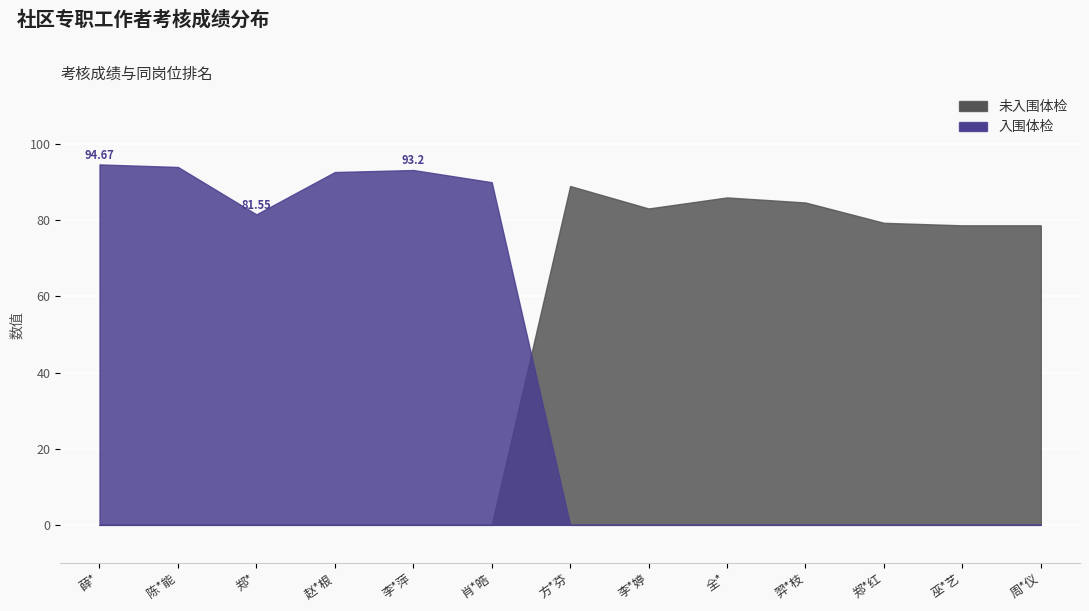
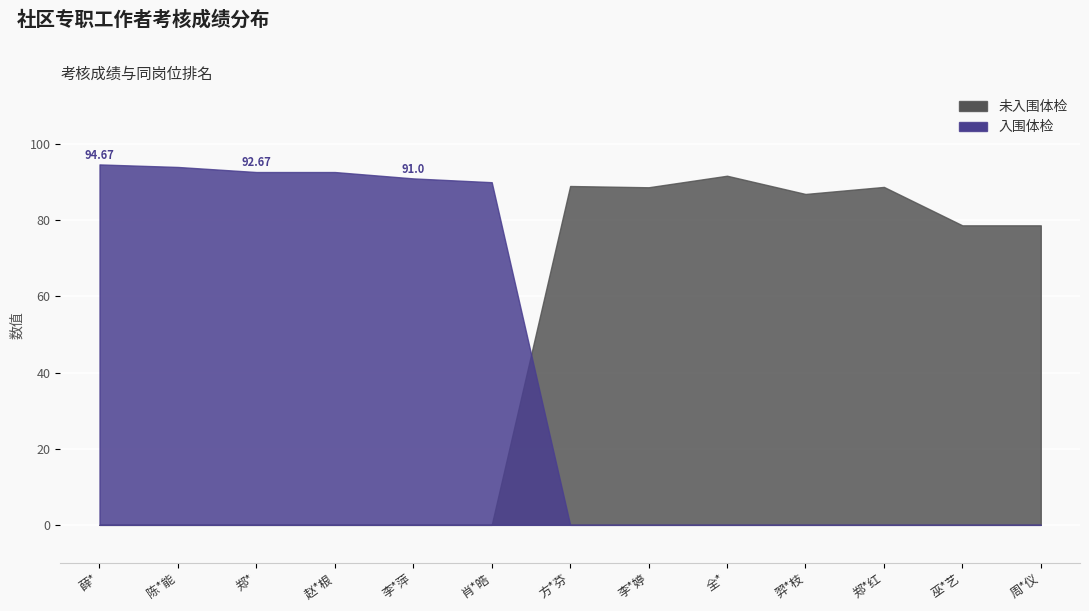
  {
    "未入围体检": {
      "薛*": 0,
      "陈*能": 0,
      "郑*": 0,
      "赵*根": 0,
      "李*萍": 0,
      "肖*皓": 0,
-     "李*婷": 83,
-     "全*": 86,
-     "羿*枝": 85,
-     "郑*红": 79
+     "李*婷": 89,
+     "全*": 92,
+     "羿*枝": 87,
+     "郑*红": 89
    },
    "入围体检": {
-     "郑*": 81.55,
-     "李*萍": 93.2
+     "郑*": 92.67,
+     "李*萍": 91.0
    }
  }
